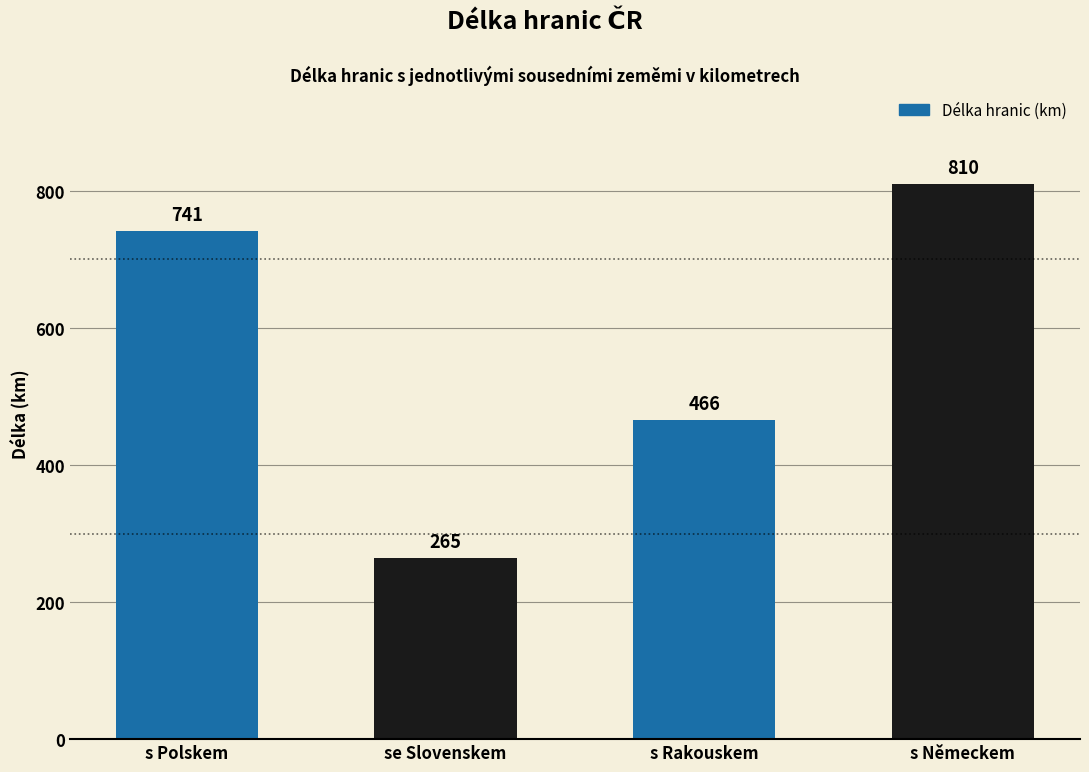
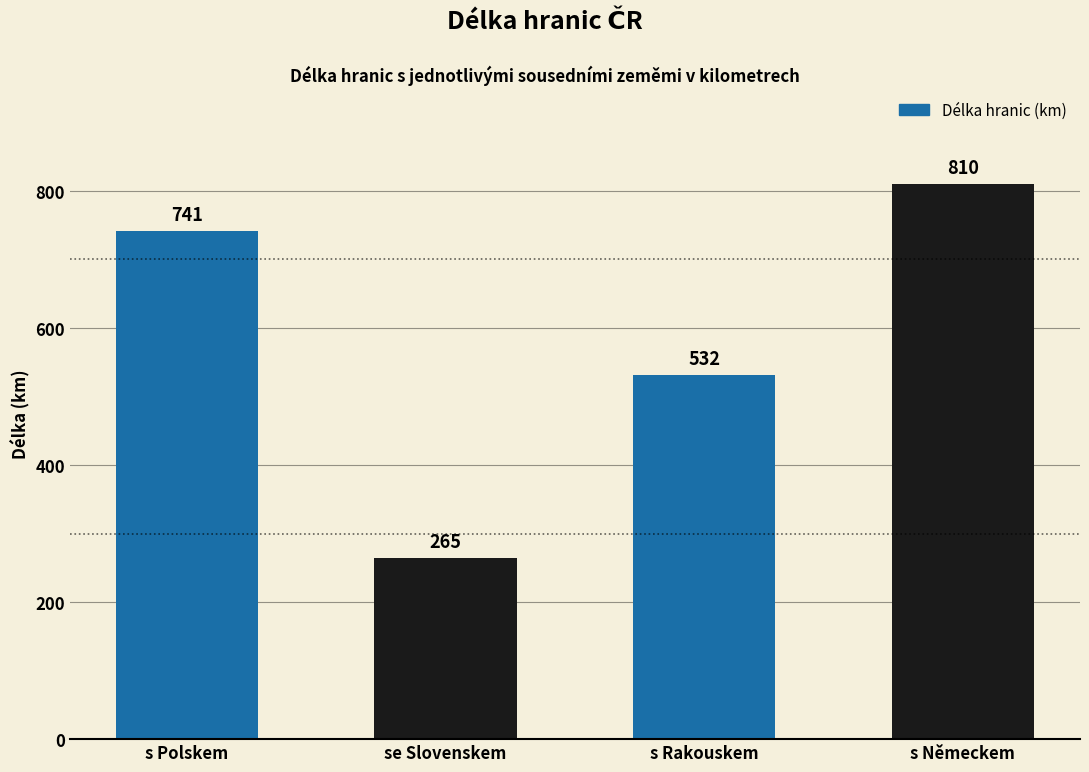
  {
    "s Polskem": 741,
    "se Slovenskem": 265,
-   "s Rakouskem": 466,
+   "s Rakouskem": 532,
    "s Německem": 810
  }
